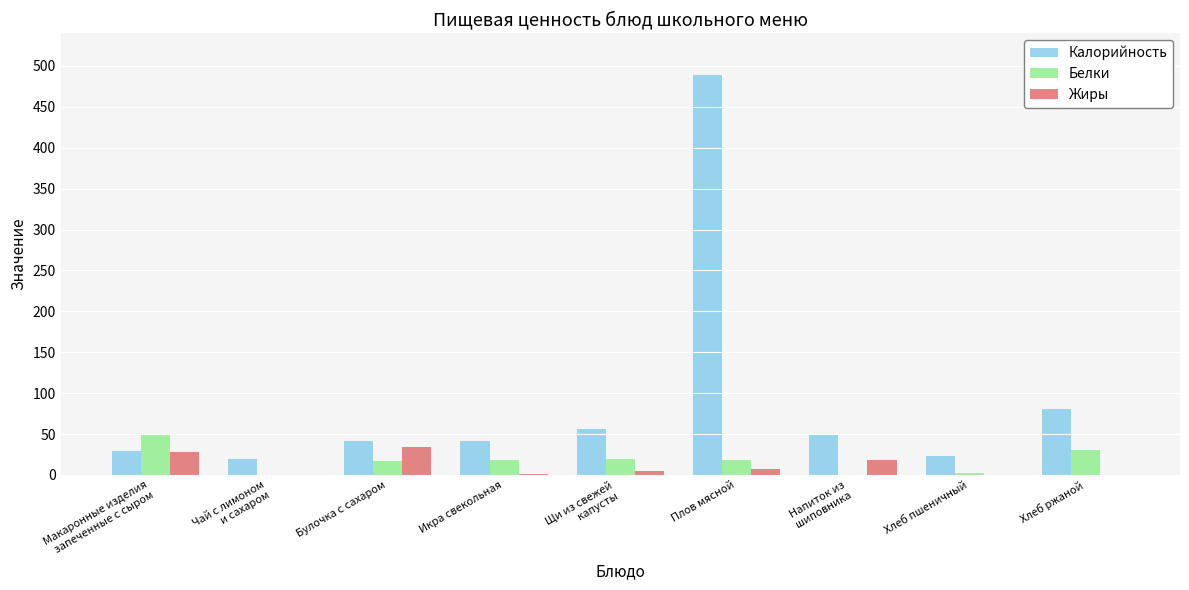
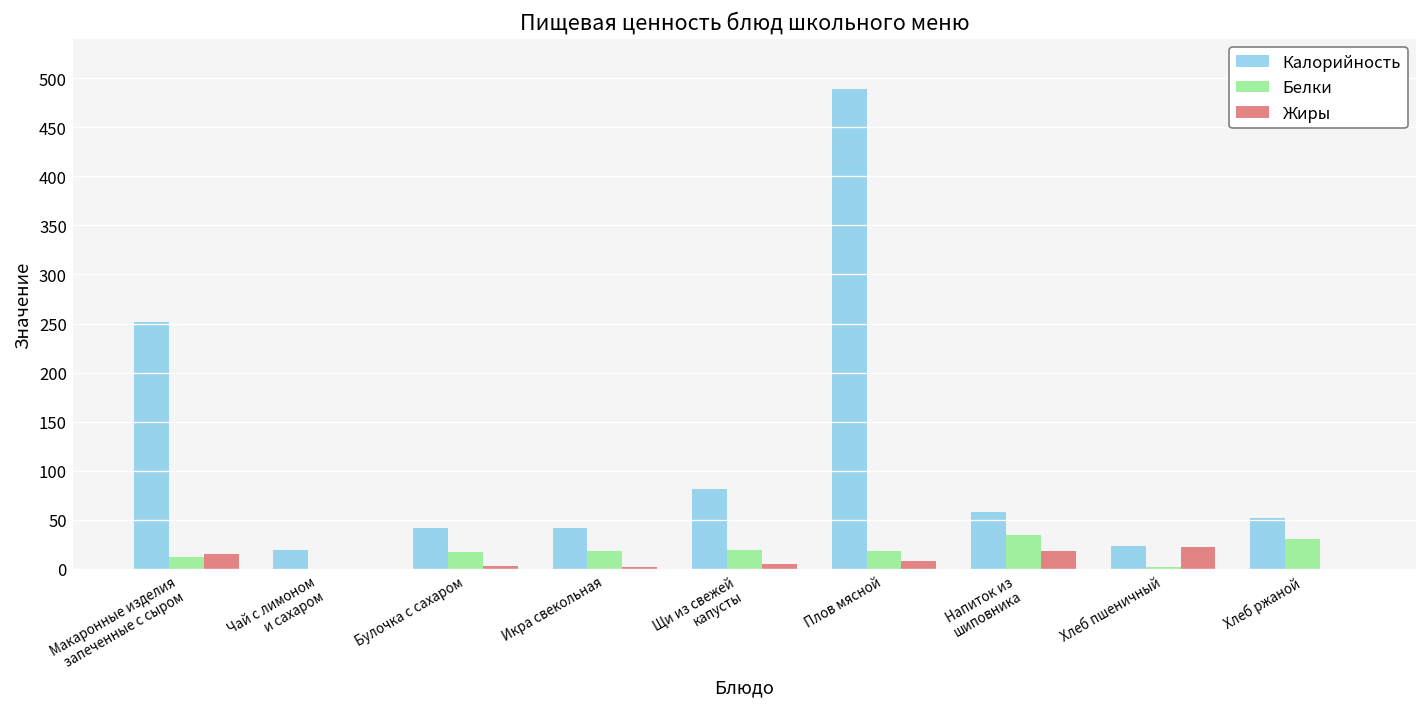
  {
    "Калорийность": {
-     "Макаронные изделия запеченные с сыром": 30,
+     "Макаронные изделия запеченные с сыром": 250,
      "Чай с лимоном и сахаром": 20,
      "Булочка с сахаром": 40,
      "Икра свекольная": 40,
-     "Щи из свежей капусты": 60,
+     "Щи из свежей капусты": 80,
      "Плов мясной": 490,
-     "Напиток из шиповника": 50,
+     "Напиток из шиповника": 60,
      "Хлеб пшеничный": 20,
-     "Хлеб ржаной": 80
+     "Хлеб ржаной": 50
    },
    "Белки": {
-     "Макаронные изделия запеченные с сыром": 50,
+     "Макаронные изделия запеченные с сыром": 10,
      "Булочка с сахаром": 20,
      "Икра свекольная": 20,
      "Щи из свежей капусты": 20,
      "Плов мясной": 20,
-     "Напиток из шиповника": 0,
+     "Напиток из шиповника": 30,
      "Хлеб ржаной": 30
    },
    "Жиры": {
-     "Макаронные изделия запеченные с сыром": 30,
+     "Макаронные изделия запеченные с сыром": 20,
      "Чай с лимоном и сахаром": 0,
-     "Булочка с сахаром": 30,
+     "Булочка с сахаром": 0,
      "Щи из свежей капусты": 0,
      "Плов мясной": 10,
      "Напиток из шиповника": 20,
-     "Хлеб пшеничный": 0
+     "Хлеб пшеничный": 20
    }
  }
